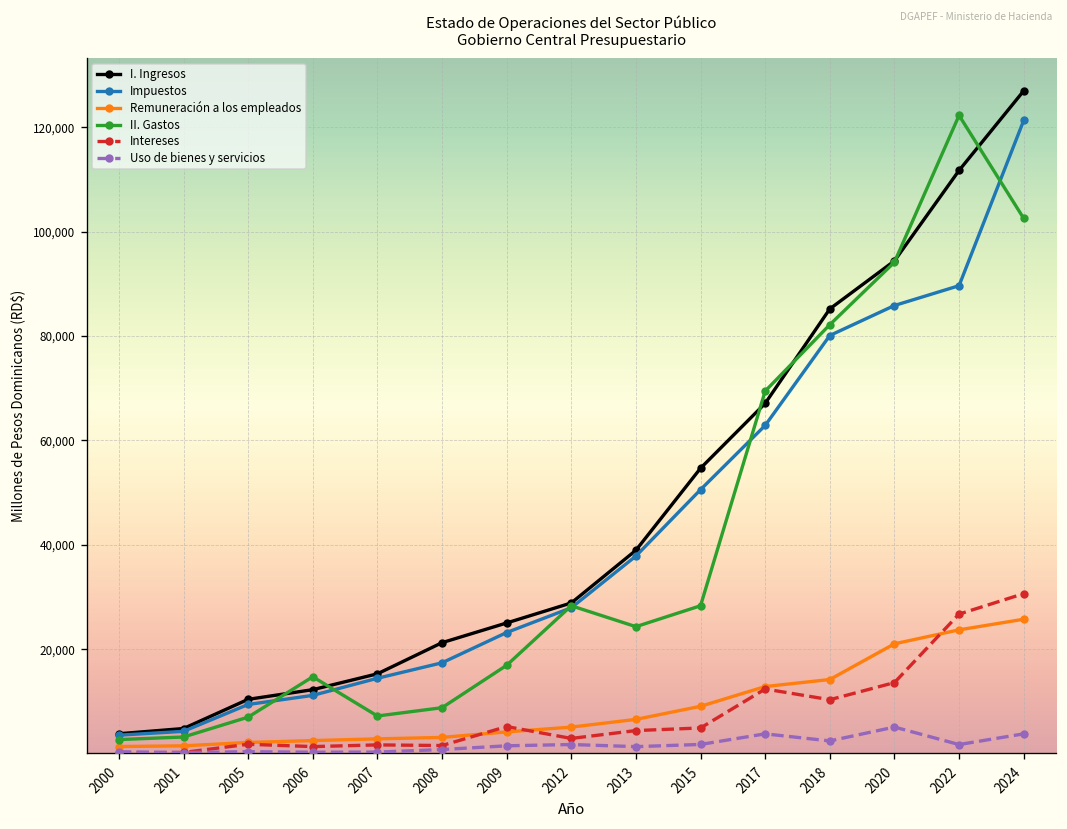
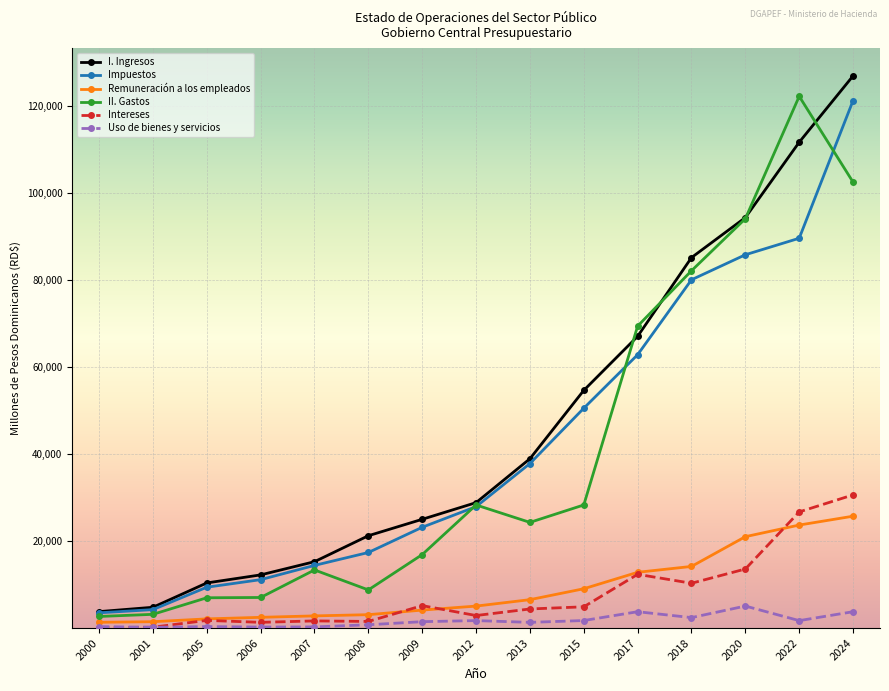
  {
    "I. Ingresos": {
      "2005": "10,000",
      "2006": "12,000",
      "2007": "15,000",
      "2008": "21,000",
      "2009": "25,000",
      "2013": "39,000",
      "2015": "55,000",
      "2017": "67,000",
      "2018": "85,000",
      "2022": "112,000",
      "2024": "127,000"
    },
    "Impuestos": {
      "2005": "9,000",
      "2006": "11,000",
      "2007": "14,000",
      "2008": "17,000",
      "2009": "23,000",
      "2013": "38,000",
      "2015": "51,000",
      "2017": "63,000",
      "2018": "80,000",
      "2020": "86,000",
      "2022": "90,000",
      "2024": "121,000"
    },
    "Remuneración a los empleados": {
      "2000": "1,000",
      "2001": "1,000",
      "2006": "2,000",
      "2007": "3,000",
      "2008": "3,000",
      "2009": "4,000",
      "2012": "5,000",
      "2013": "7,000",
      "2015": "9,000",
      "2018": "14,000",
      "2020": "21,000",
      "2022": "24,000",
      "2024": "26,000"
    },
    "II. Gastos": {
      "2000": "3,000",
      "2001": "3,000",
      "2005": "7,000",
-     "2006": "15,000",
-     "2007": "7,000",
+     "2006": "7,000",
+     "2007": "13,000",
      "2008": "9,000",
      "2009": "17,000",
      "2013": "24,000",
      "2015": "28,000",
      "2017": "69,000",
      "2018": "82,000",
      "2022": "122,000",
      "2024": "103,000"
    },
    "Intereses": {
      "2006": "1,000",
      "2007": "2,000",
      "2008": "2,000",
      "2009": "5,000",
      "2012": "3,000",
      "2013": "4,000",
      "2015": "5,000",
      "2018": "10,000",
      "2020": "14,000",
      "2022": "27,000",
      "2024": "31,000"
    },
    "Uso de bienes y servicios": {
      "2005": "0",
      "2006": "0",
      "2007": "0",
      "2008": "1,000",
      "2009": "1,000",
      "2012": "2,000",
      "2013": "1,000",
      "2015": "2,000",
      "2017": "4,000",
      "2018": "2,000",
      "2020": "5,000",
      "2022": "2,000",
      "2024": "4,000"
    }
  }
